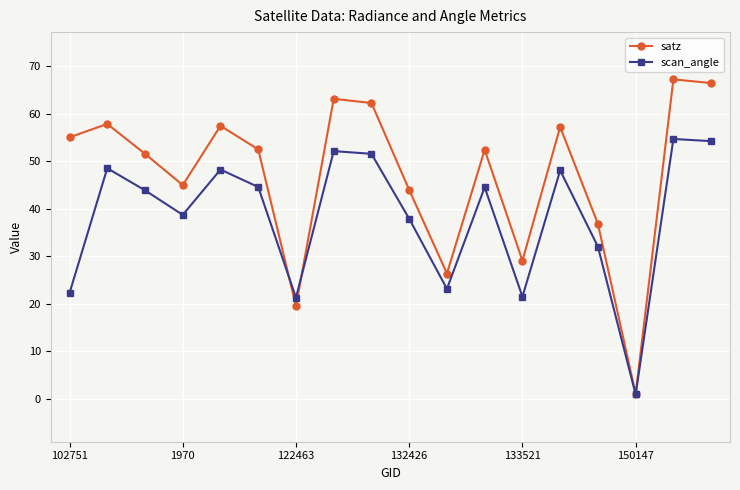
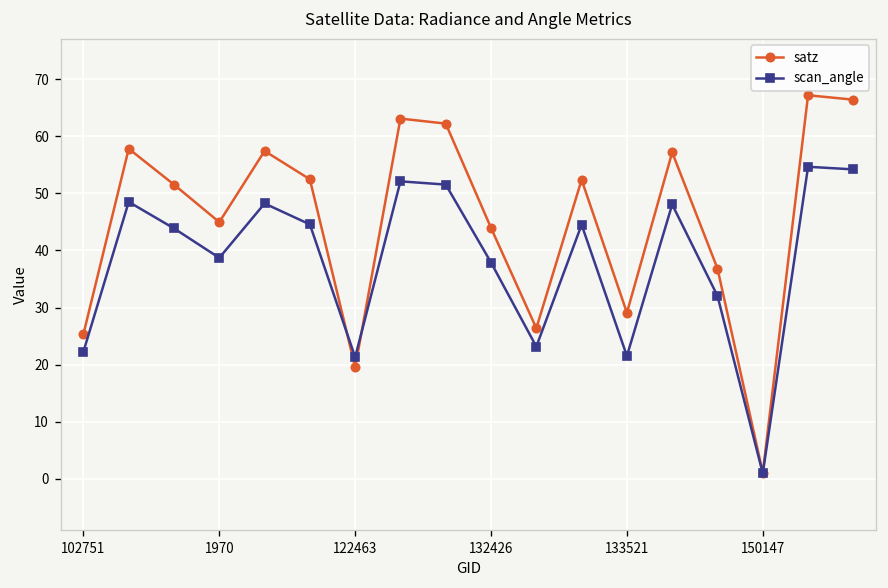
  {
    "satz": {
-     "102751": 55,
+     "102751": 25,
      "1970": 45,
      "122463": 20,
      "132426": 44,
      "133521": 29
    },
    "scan_angle": {
      "102751": 22,
      "1970": 39,
      "122463": 21,
      "132426": 38,
      "133521": 22
    }
  }
